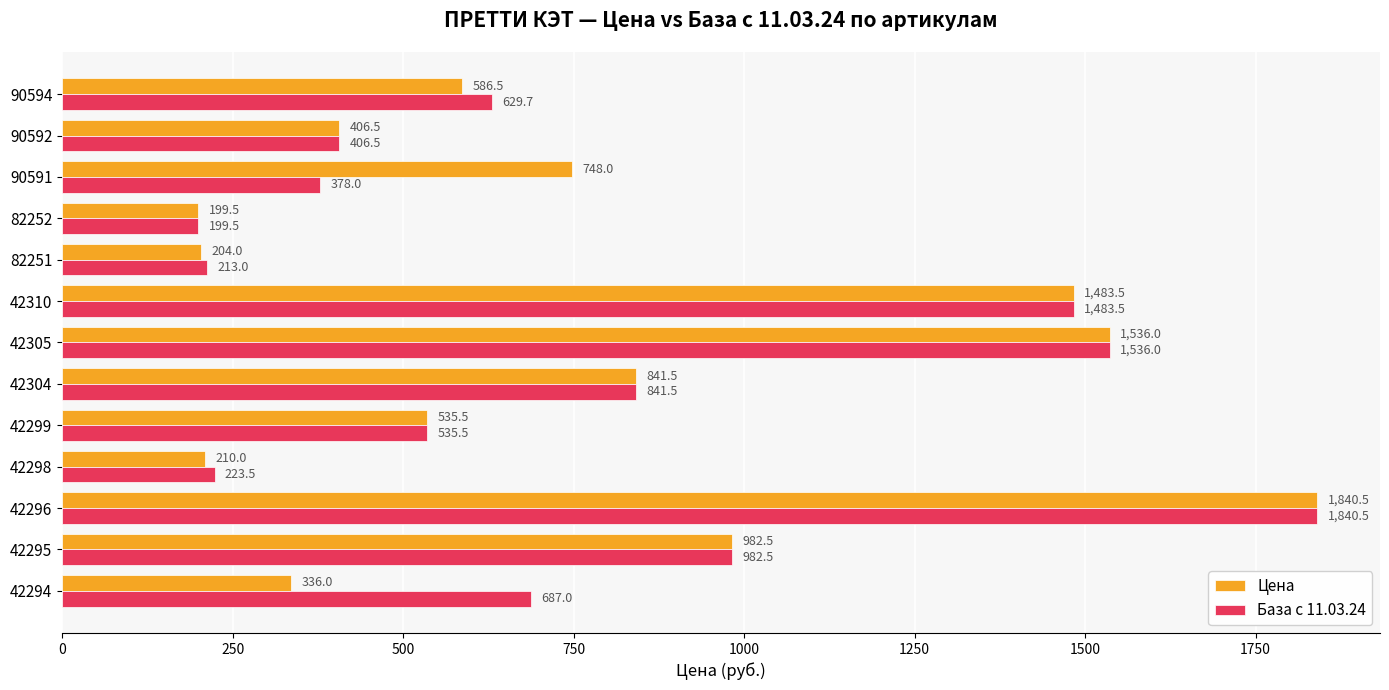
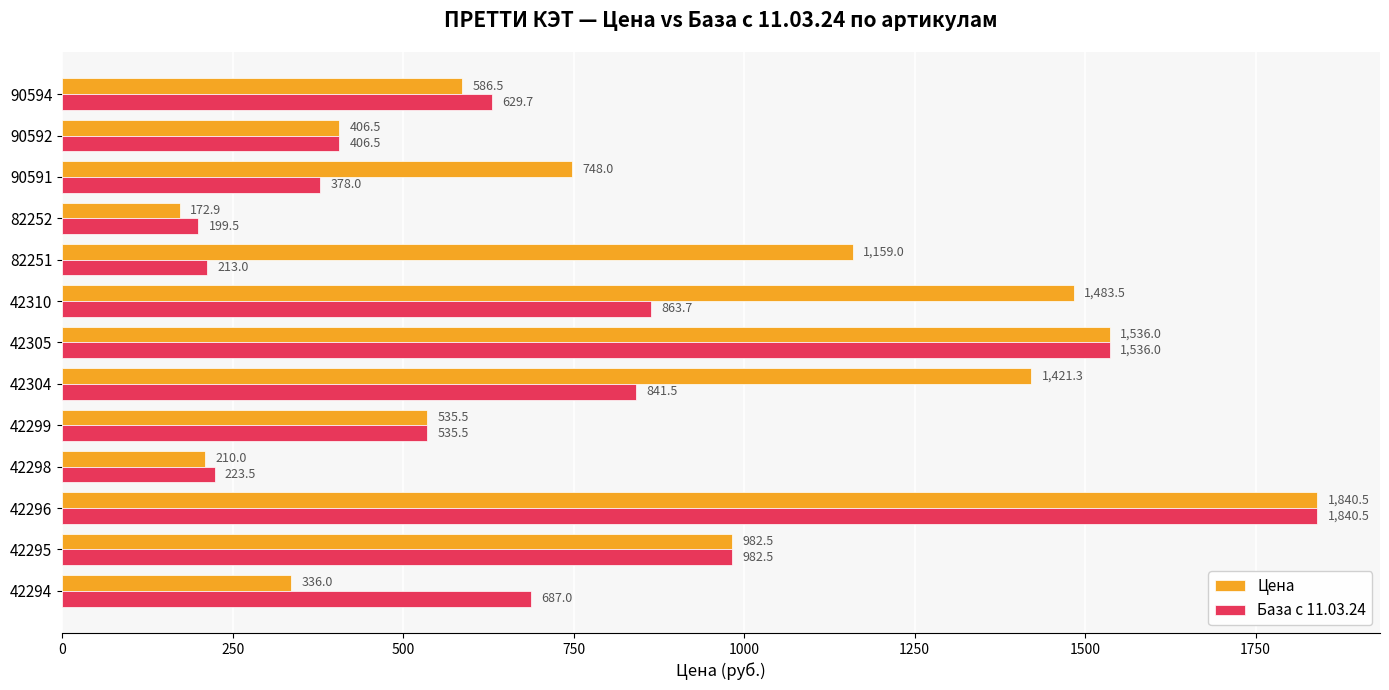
  {
    "Цена": {
      "90594": "586.5",
      "90592": "406.5",
      "90591": "748.0",
-     "82252": "199.5",
-     "82251": "204.0",
+     "82252": "172.9",
+     "82251": "1,159.0",
      "42310": "1,483.5",
      "42305": "1,536.0",
-     "42304": "841.5",
+     "42304": "1,421.3",
      "42299": "535.5",
      "42298": "210.0",
      "42296": "1,840.5",
      "42295": "982.5",
      "42294": "336.0"
    },
    "База с 11.03.24": {
      "90594": "629.7",
      "90592": "406.5",
      "90591": "378.0",
      "82252": "199.5",
      "82251": "213.0",
-     "42310": "1,483.5",
+     "42310": "863.7",
      "42305": "1,536.0",
      "42304": "841.5",
      "42299": "535.5",
      "42298": "223.5",
      "42296": "1,840.5",
      "42295": "982.5",
      "42294": "687.0"
    }
  }
